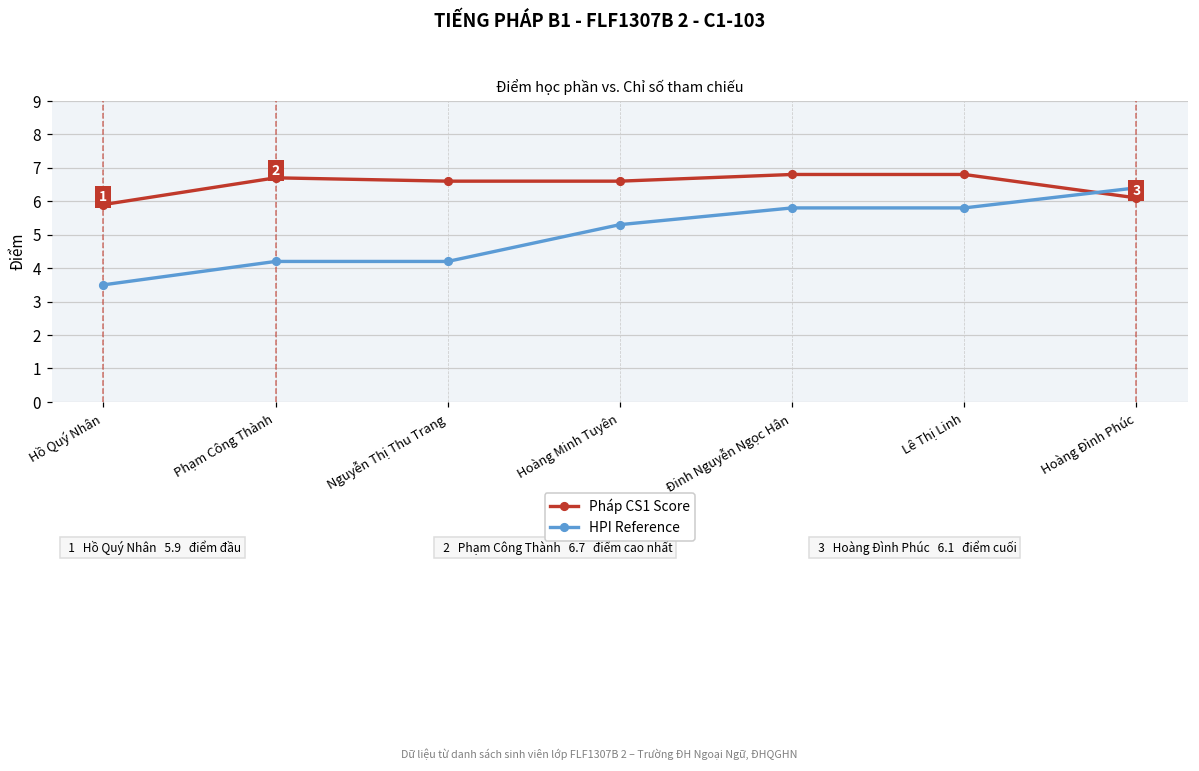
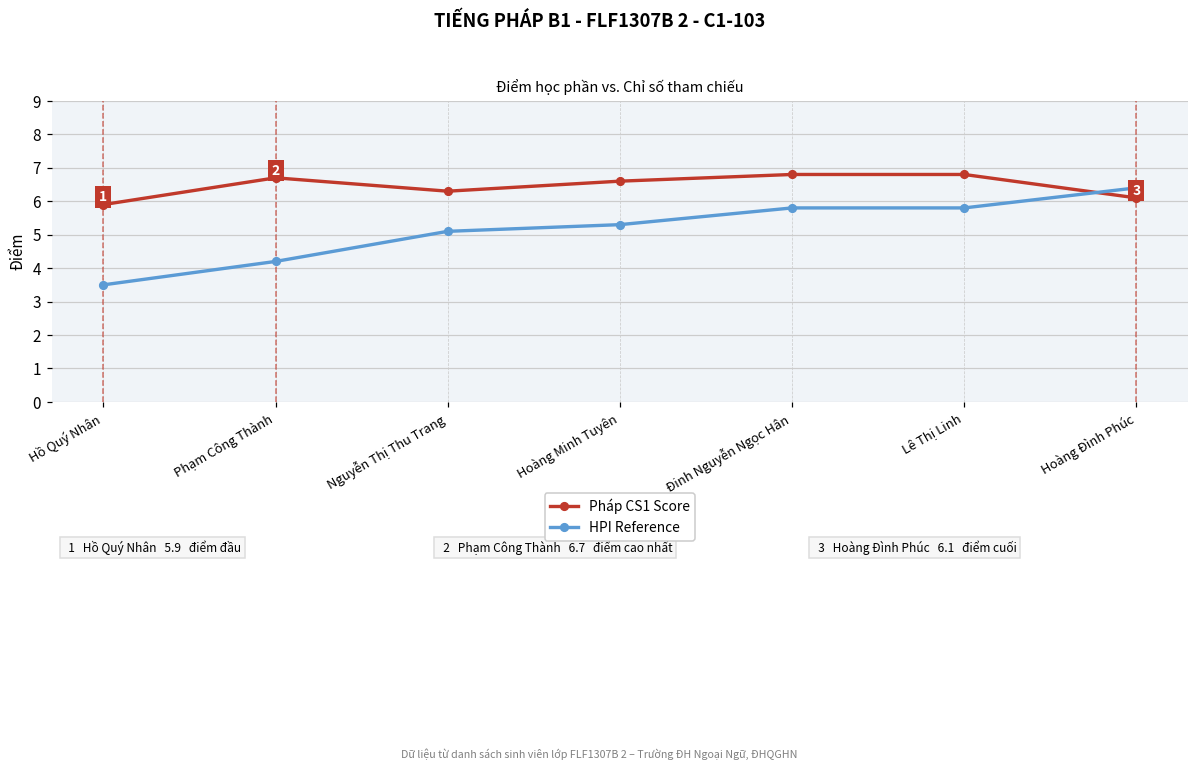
  {
    "Pháp CS1 Score": {
-     "Nguyễn Thị Thu Trang": 6.6,
+     "Nguyễn Thị Thu Trang": 6.3,
      "Hoàng Minh Tuyên": 6.6,
      "Đinh Nguyễn Ngọc Hân": 6.8,
      "Lê Thị Linh": 6.8
    },
    "HPI Reference": {
      "Hồ Quý Nhân": 3.5,
      "Phạm Công Thành": 4.2,
-     "Nguyễn Thị Thu Trang": 4.2,
+     "Nguyễn Thị Thu Trang": 5.1,
      "Hoàng Minh Tuyên": 5.3,
      "Đinh Nguyễn Ngọc Hân": 5.8,
      "Lê Thị Linh": 5.8
    }
  }
